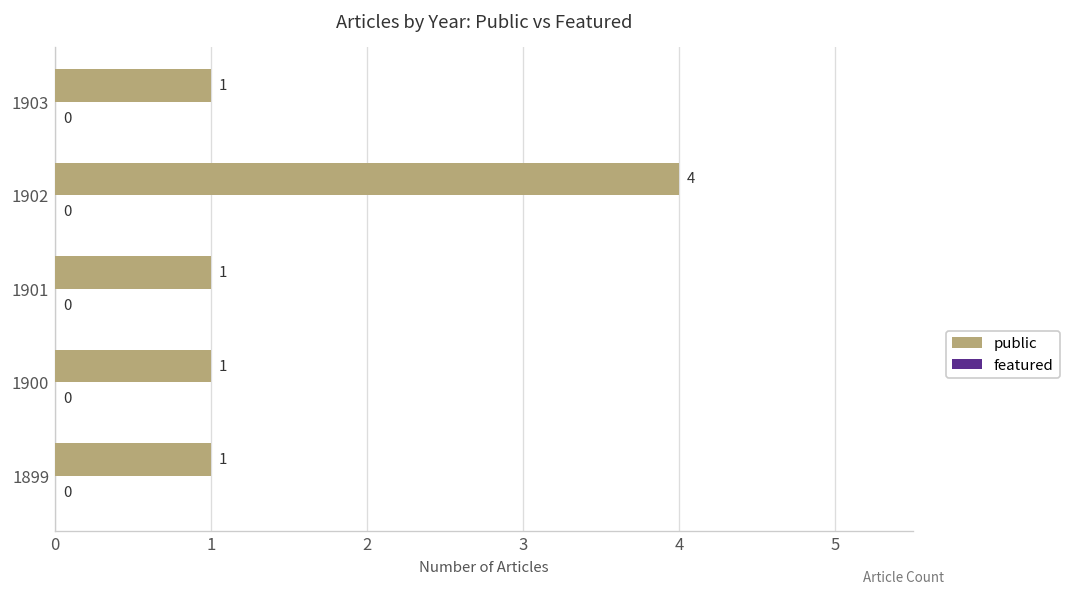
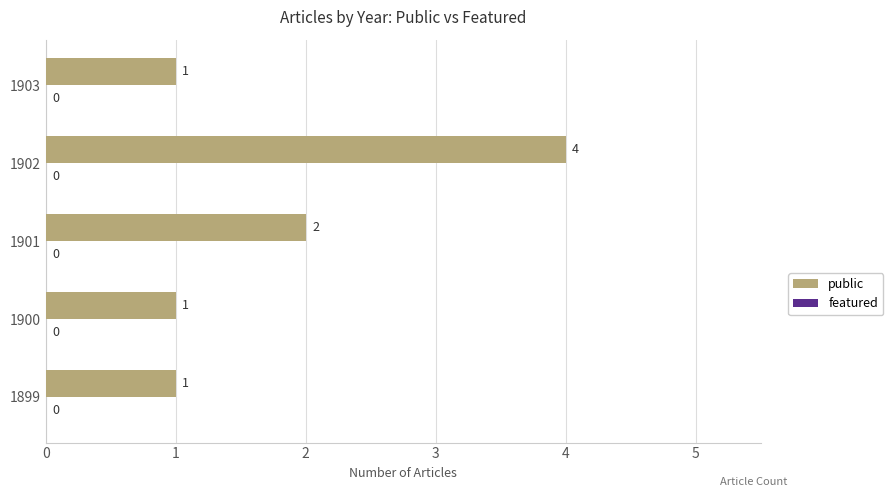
  {
    "public": {
      "1903": 1,
      "1902": 4,
-     "1901": 1,
+     "1901": 2,
      "1900": 1,
      "1899": 1
    },
    "featured": {
      "1903": 0,
      "1902": 0,
      "1901": 0,
      "1900": 0,
      "1899": 0
    }
  }
